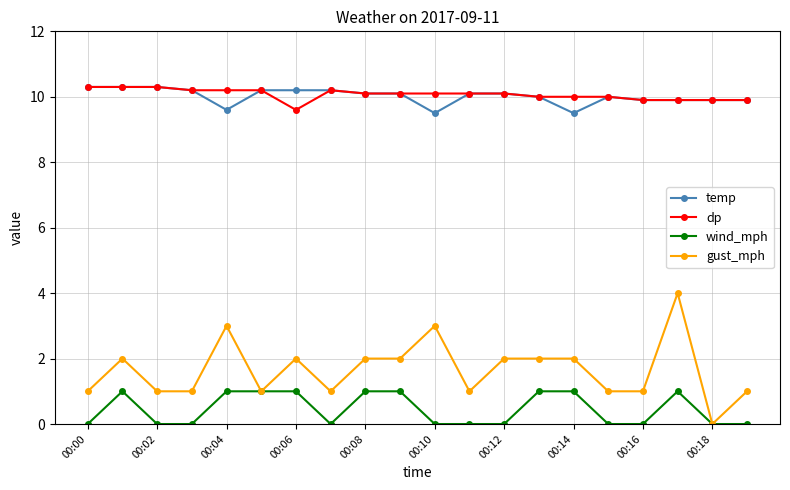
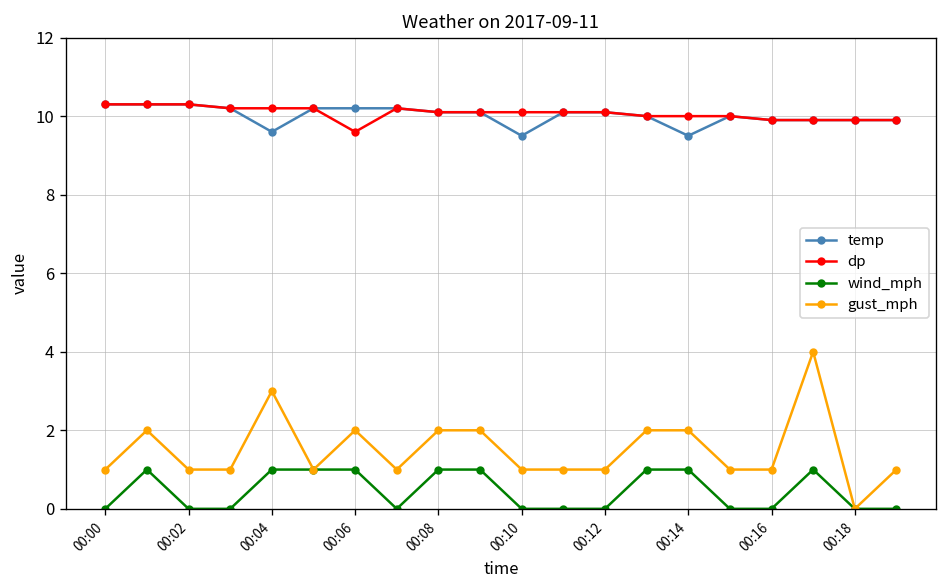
  {
    "temp": {
      "00:04": 9.6,
      "00:06": 10.2,
      "00:10": 9.5,
      "00:14": 9.5
    },
    "dp": {
      "00:04": 10.2,
      "00:06": 9.6,
      "00:10": 10.1,
      "00:14": 10
    },
    "wind_mph": {
      "00:00": 0,
      "00:02": 0,
      "00:04": 1,
      "00:06": 1,
      "00:08": 1,
      "00:10": 0,
      "00:12": 0,
      "00:14": 1,
      "00:16": 0
    },
    "gust_mph": {
      "00:00": 1,
      "00:02": 1,
      "00:04": 3,
      "00:06": 2,
      "00:08": 2,
-     "00:10": 3,
-     "00:12": 2,
+     "00:10": 1,
+     "00:12": 1,
      "00:14": 2,
      "00:16": 1
    }
  }
